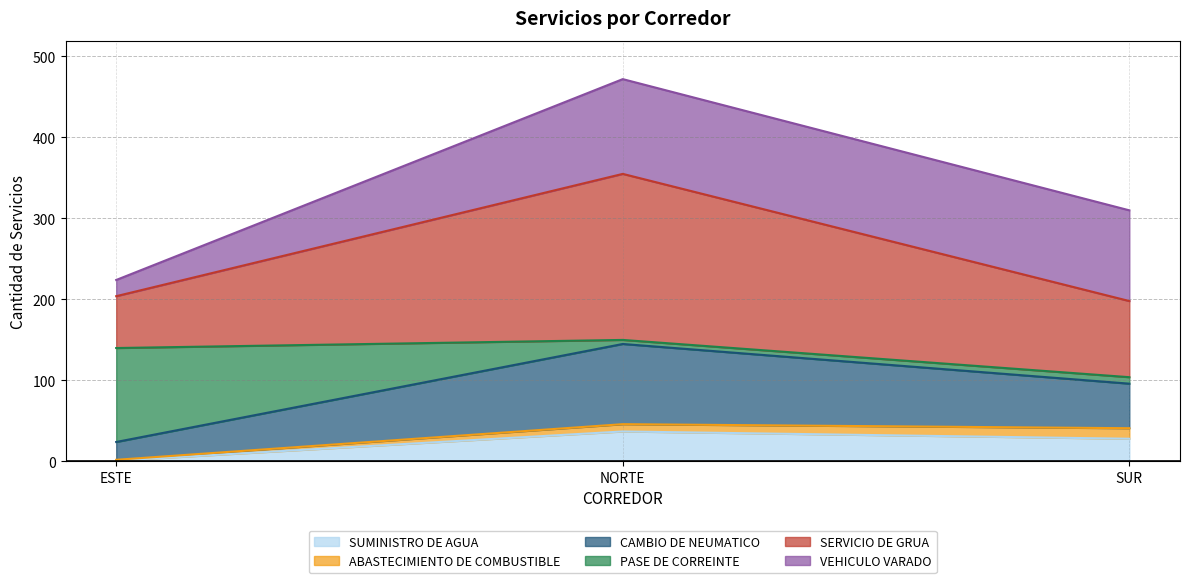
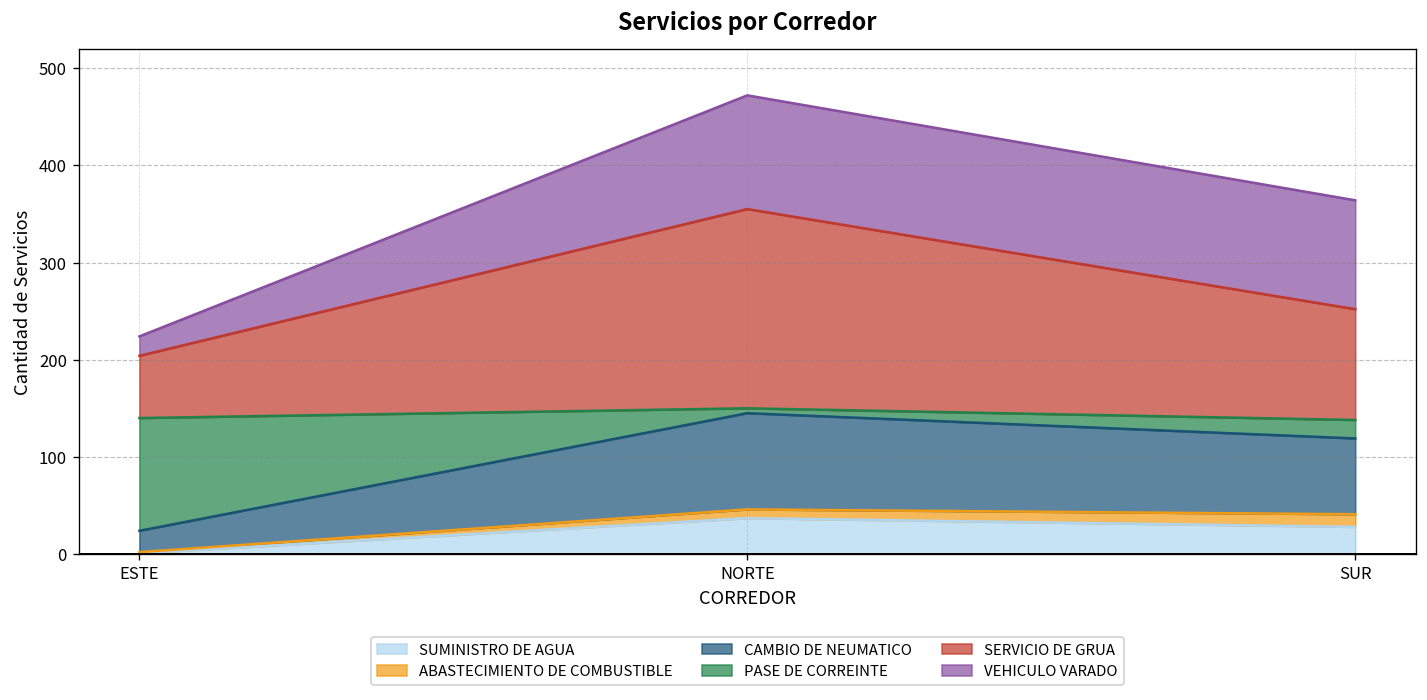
  {
    "SUMINISTRO DE AGUA": {
      "NORTE": 40,
      "SUR": 30
    },
    "ABASTECIMIENTO DE COMBUSTIBLE": {
      "NORTE": 10,
      "SUR": 10
    },
    "CAMBIO DE NEUMATICO": {
      "ESTE": 20,
      "NORTE": 100,
-     "SUR": 60
+     "SUR": 80
    },
    "PASE DE CORREINTE": {
      "ESTE": 120,
      "NORTE": 10,
-     "SUR": 10
+     "SUR": 20
    },
    "SERVICIO DE GRUA": {
      "ESTE": 60,
      "NORTE": 210,
-     "SUR": 90
+     "SUR": 110
    },
    "VEHICULO VARADO": {
      "ESTE": 20,
      "NORTE": 120,
      "SUR": 110
    }
  }
